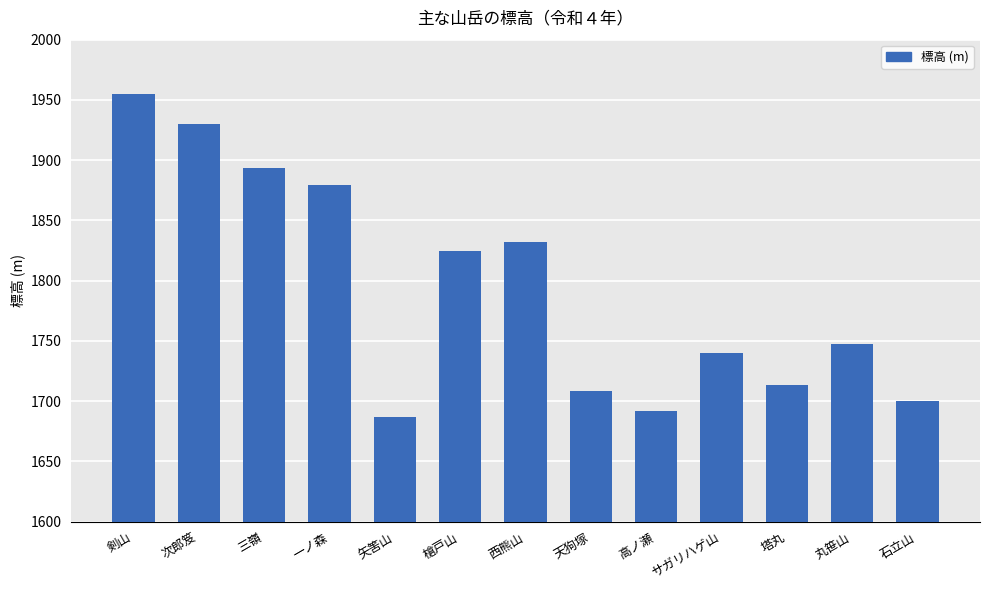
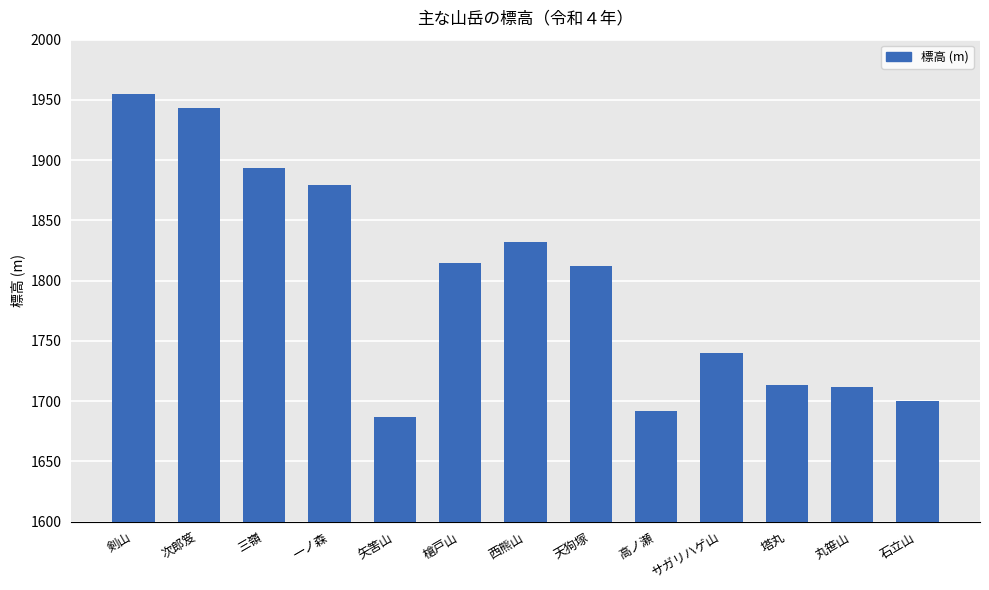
  {
    "剣山": 1955,
-   "次郎笈": 1930,
+   "次郎笈": 1943,
    "三嶺": 1894,
    "一ノ森": 1880,
    "矢筈山": 1686,
-   "槍戸山": 1825,
+   "槍戸山": 1815,
    "西熊山": 1832,
-   "天狗塚": 1708,
+   "天狗塚": 1812,
    "高ノ瀬": 1692,
    "サガリハゲ山": 1740,
    "塔丸": 1713,
-   "丸笹山": 1747,
+   "丸笹山": 1712,
    "石立山": 1700
  }
